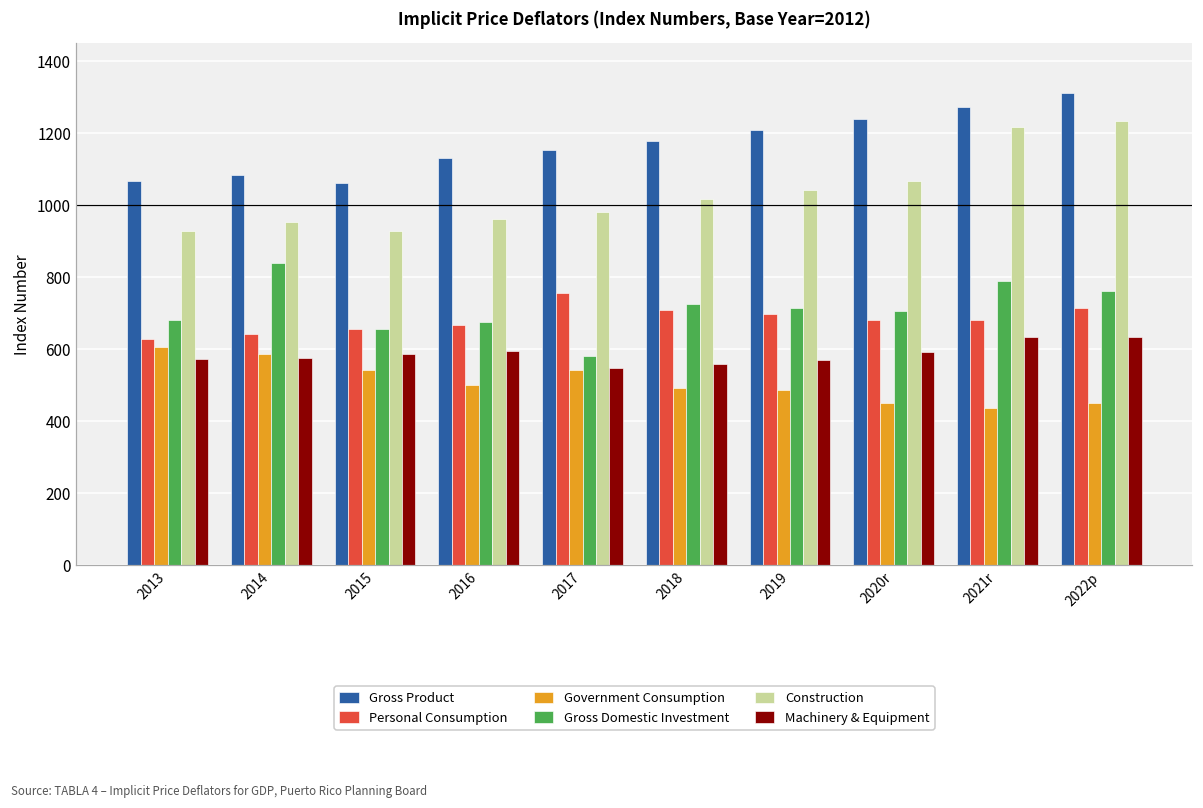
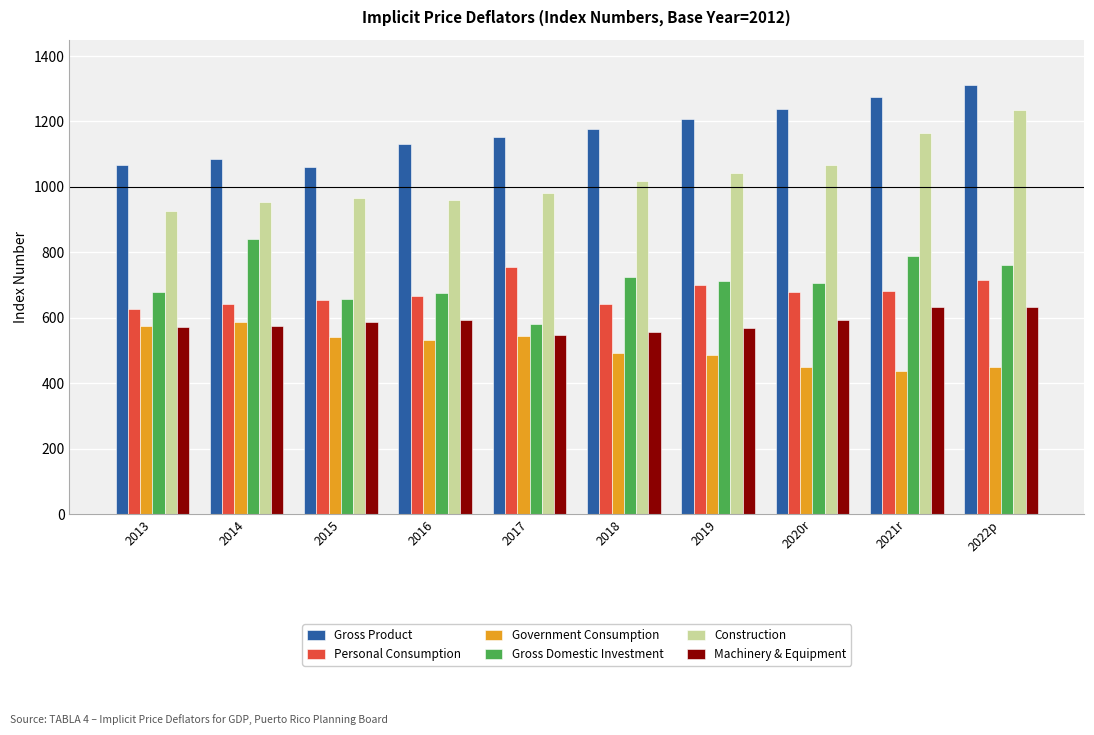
  {
    "Gross Product": {
      "2013": 1070,
      "2014": 1080,
      "2015": 1060,
      "2016": 1130,
      "2017": 1150,
      "2018": 1180,
      "2019": 1210,
      "2020r": 1240,
      "2021r": 1270,
      "2022p": 1310
    },
    "Personal Consumption": {
      "2013": 630,
      "2014": 640,
      "2015": 660,
      "2016": 670,
      "2017": 750,
-     "2018": 710,
+     "2018": 640,
      "2019": 700,
      "2020r": 680,
      "2021r": 680,
      "2022p": 710
    },
    "Government Consumption": {
-     "2013": 610,
+     "2013": 580,
      "2014": 590,
      "2015": 540,
-     "2016": 500,
+     "2016": 530,
      "2017": 540,
      "2018": 490,
      "2019": 490,
      "2020r": 450,
      "2021r": 440,
      "2022p": 450
    },
    "Gross Domestic Investment": {
      "2013": 680,
      "2014": 840,
      "2015": 660,
      "2016": 680,
      "2017": 580,
      "2018": 730,
      "2019": 710,
      "2020r": 710,
      "2021r": 790,
      "2022p": 760
    },
    "Construction": {
      "2013": 930,
      "2014": 950,
-     "2015": 930,
+     "2015": 970,
      "2016": 960,
      "2017": 980,
      "2018": 1020,
      "2019": 1040,
      "2020r": 1070,
-     "2021r": 1220,
+     "2021r": 1170,
      "2022p": 1240
    },
    "Machinery & Equipment": {
      "2013": 570,
      "2014": 570,
      "2015": 590,
      "2016": 590,
      "2017": 550,
      "2018": 560,
      "2019": 570,
      "2020r": 590,
      "2021r": 630,
      "2022p": 630
    }
  }
